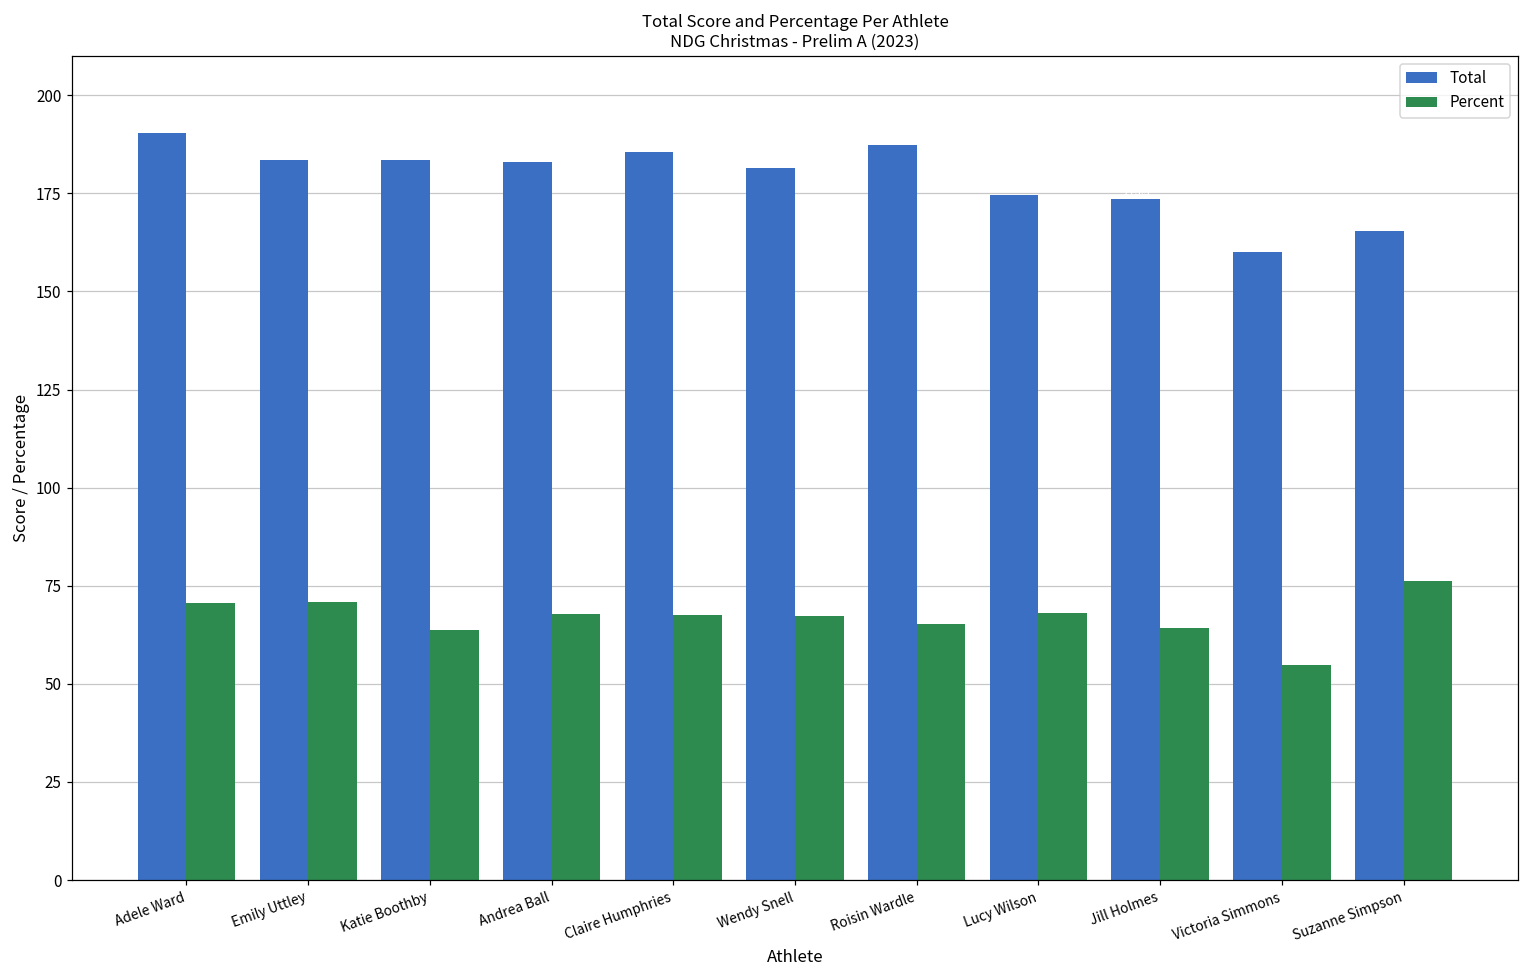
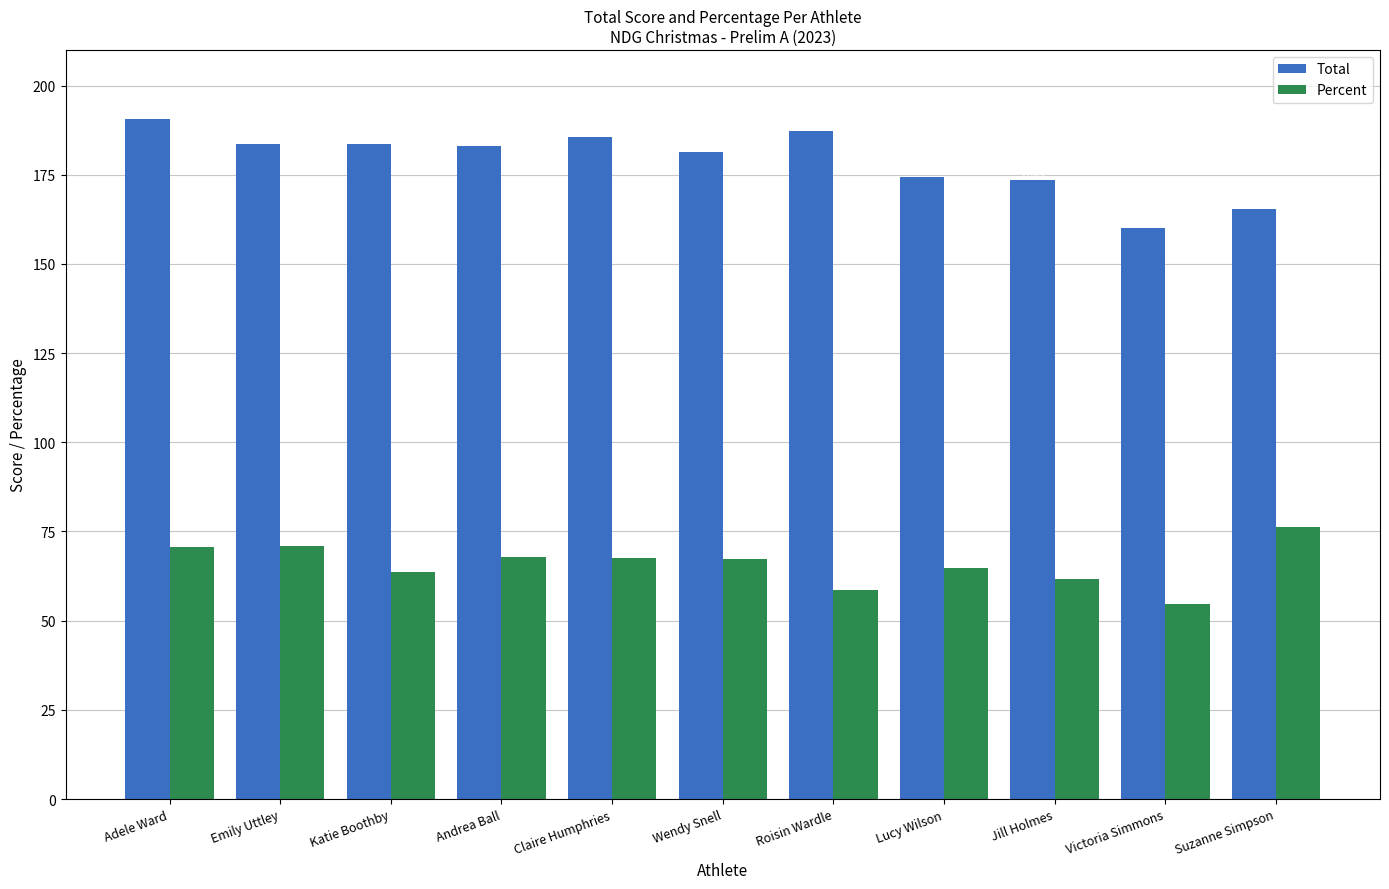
  {
    "Total": {
      "Adele Ward": 191,
      "Emily Uttley": 184,
      "Katie Boothby": 184,
      "Andrea Ball": 183,
      "Claire Humphries": 186,
      "Wendy Snell": 182,
      "Roisin Wardle": 187,
      "Lucy Wilson": 175,
      "Jill Holmes": 174,
      "Victoria Simmons": 160,
      "Suzanne Simpson": 166
    },
    "Percent": {
      "Adele Ward": 71,
      "Emily Uttley": 71,
      "Katie Boothby": 64,
      "Andrea Ball": 68,
      "Claire Humphries": 68,
      "Wendy Snell": 67,
-     "Roisin Wardle": 65,
-     "Lucy Wilson": 68,
-     "Jill Holmes": 64,
+     "Roisin Wardle": 58,
+     "Lucy Wilson": 65,
+     "Jill Holmes": 62,
      "Victoria Simmons": 55,
      "Suzanne Simpson": 76
    }
  }
